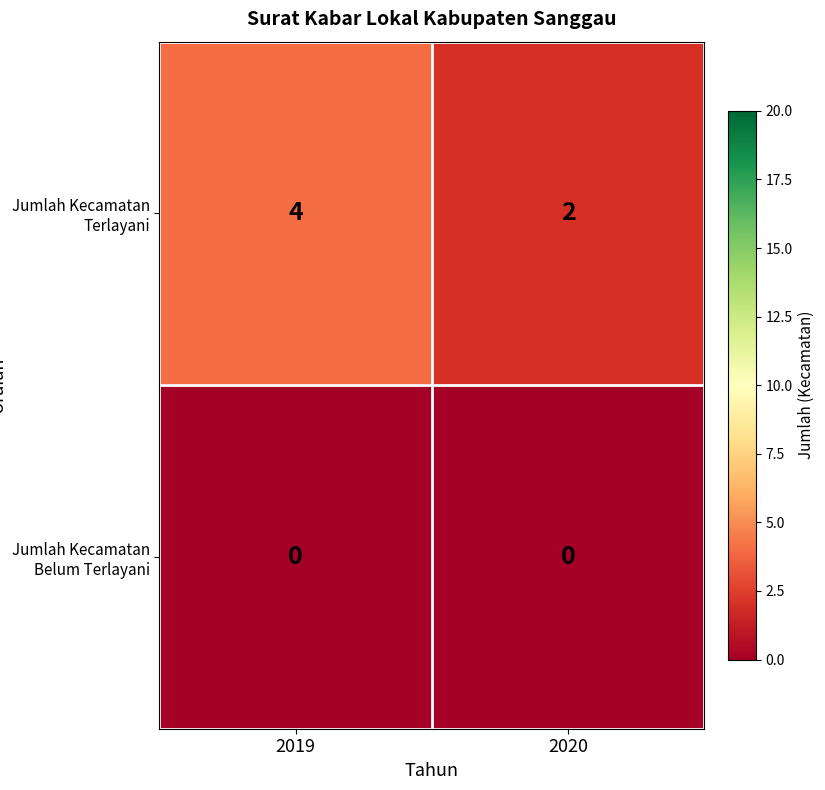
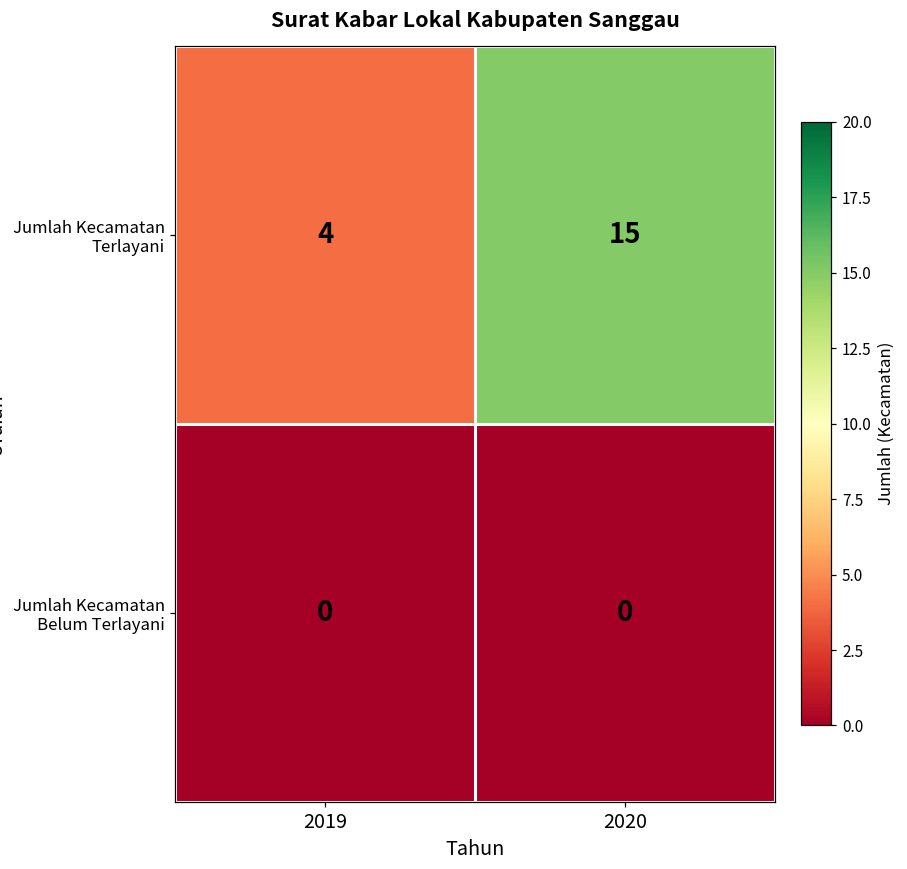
  {
    "Jumlah Kecamatan Terlayani": {
      "2019": 4,
-     "2020": 2
+     "2020": 15
    },
    "Jumlah Kecamatan Belum Terlayani": {
      "2019": 0,
      "2020": 0
    }
  }
